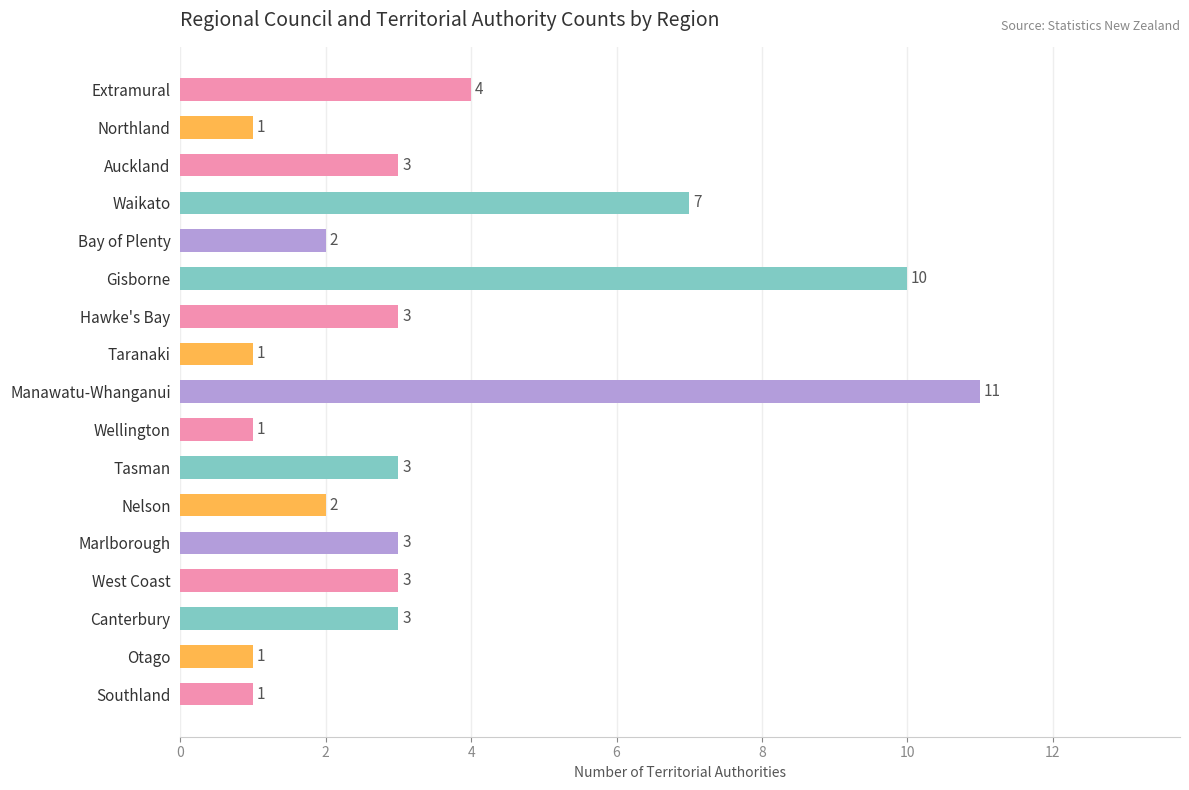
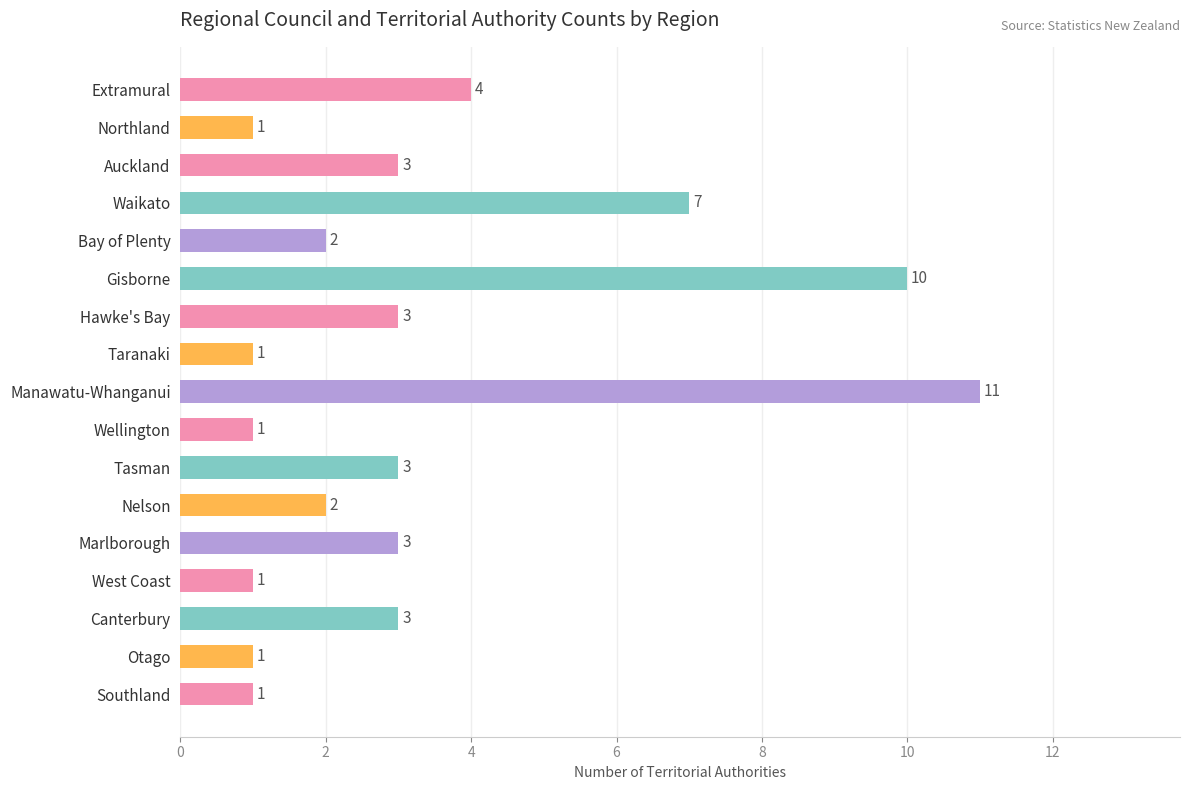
  {
    "Extramural": 4,
    "Northland": 1,
    "Auckland": 3,
    "Waikato": 7,
    "Bay of Plenty": 2,
    "Gisborne": 10,
    "Hawke's Bay": 3,
    "Taranaki": 1,
    "Manawatu-Whanganui": 11,
    "Wellington": 1,
    "Tasman": 3,
    "Nelson": 2,
    "Marlborough": 3,
-   "West Coast": 3,
+   "West Coast": 1,
    "Canterbury": 3,
    "Otago": 1,
    "Southland": 1
  }
